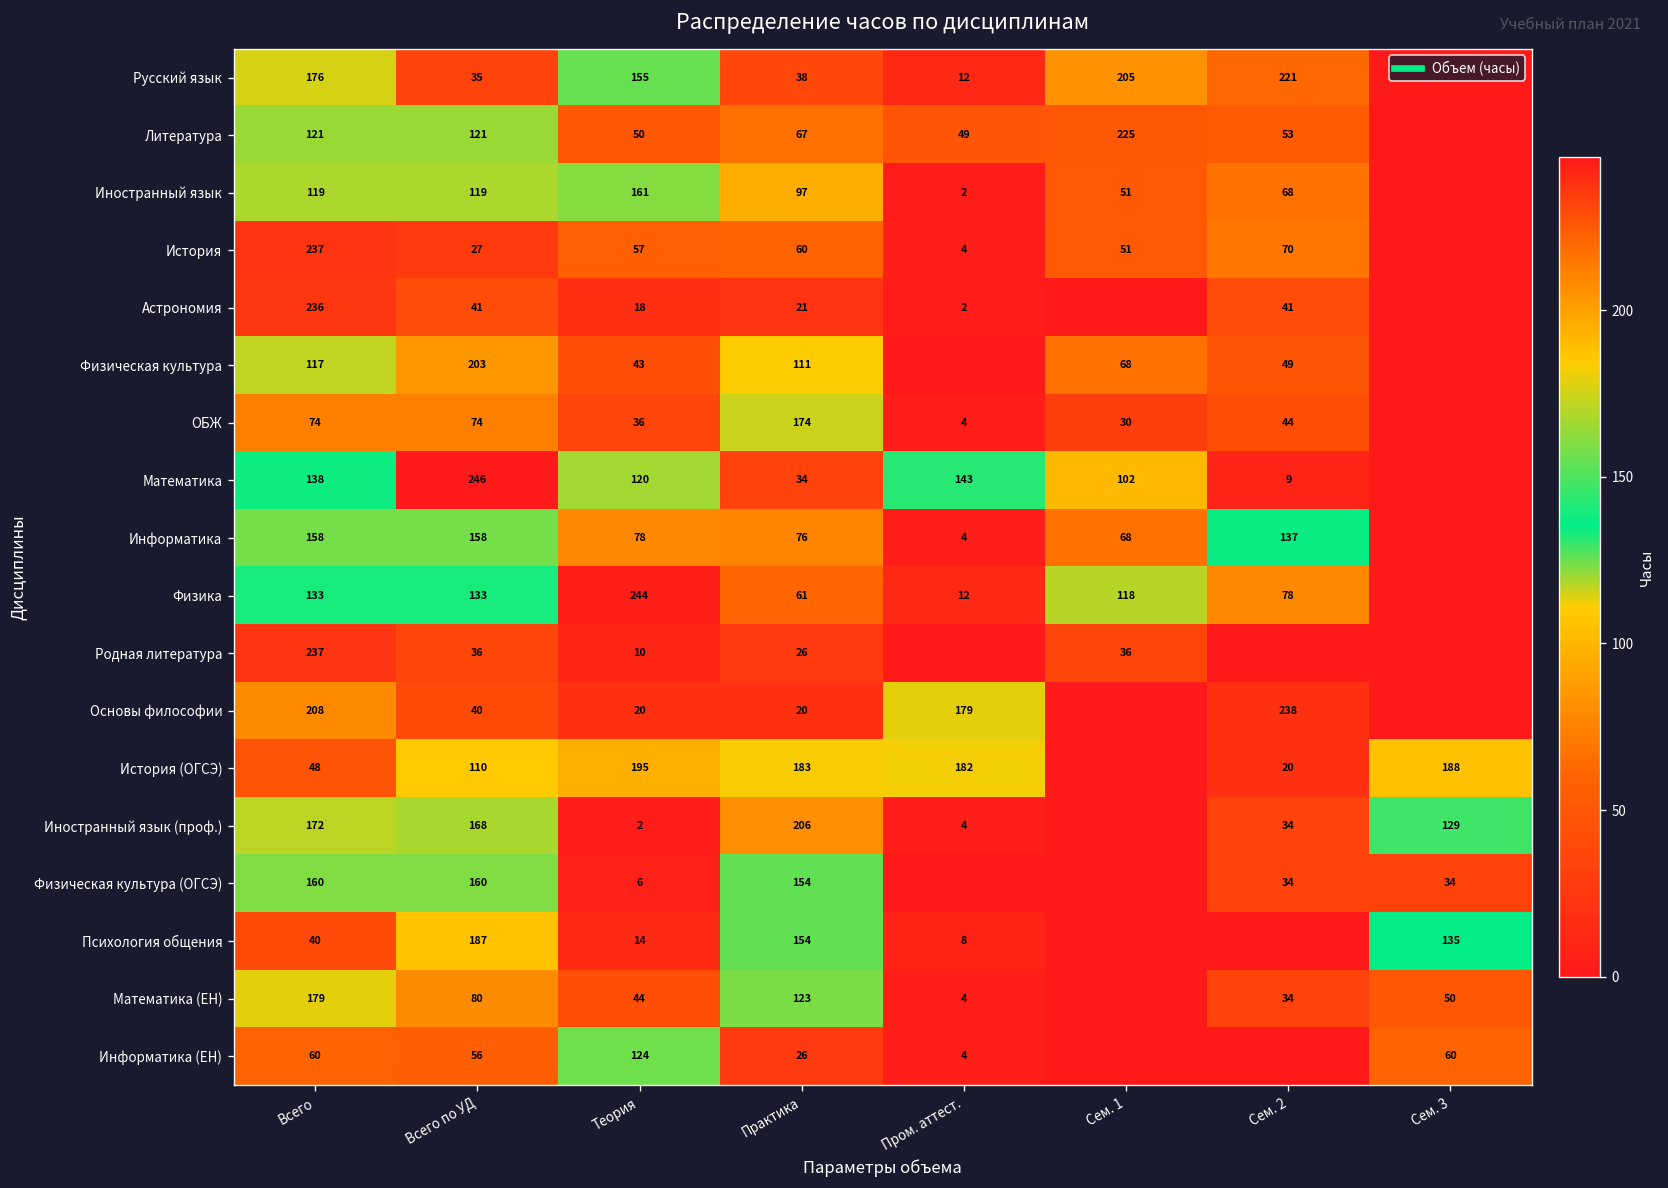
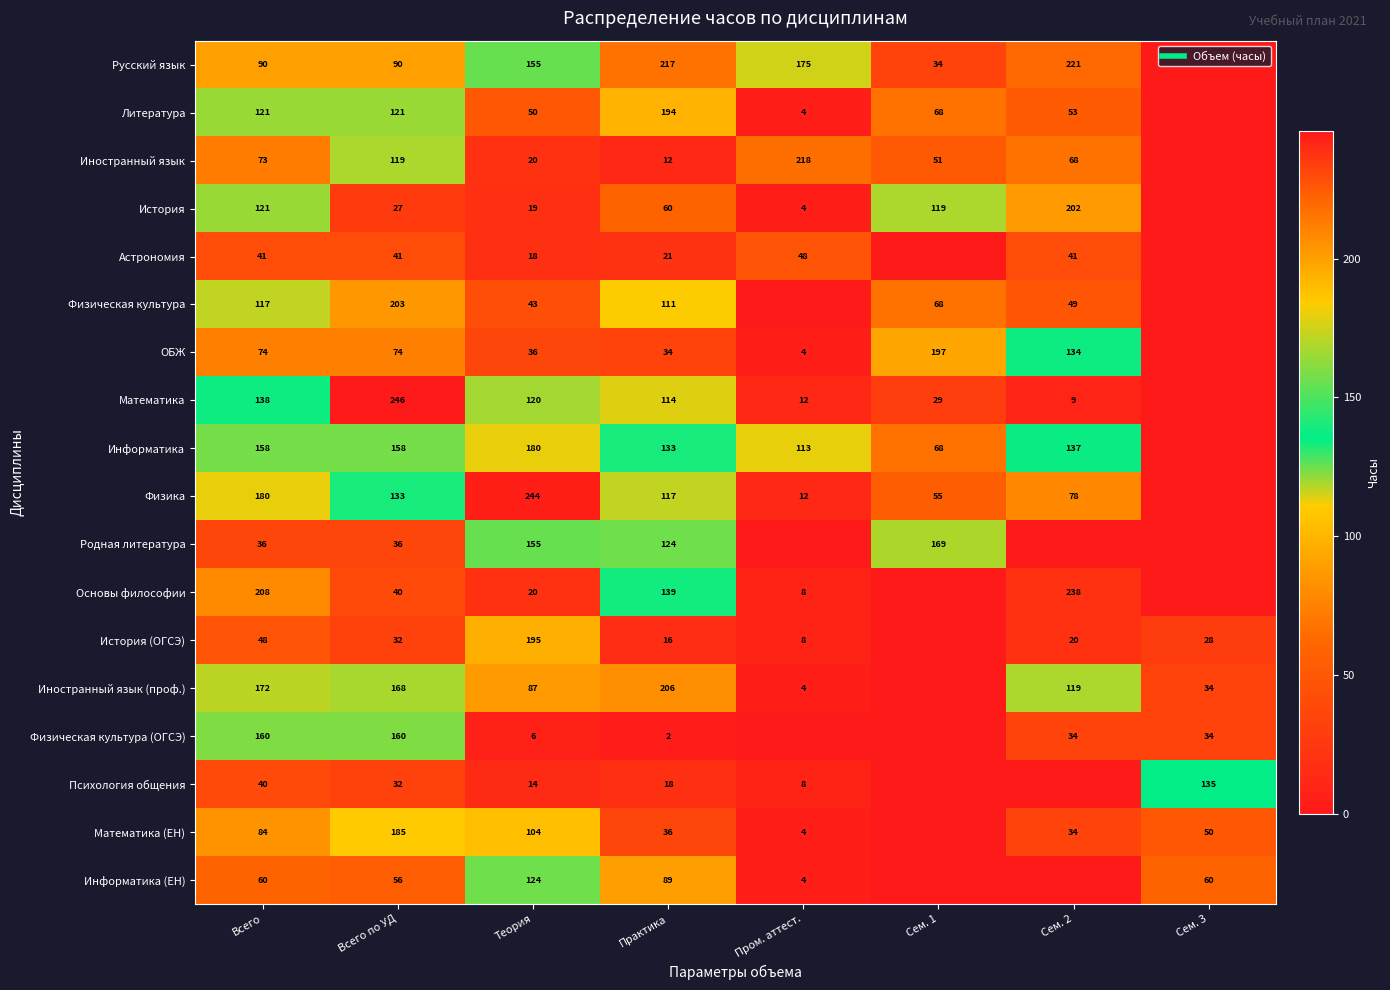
  {
    "Русский язык": {
-     "Всего": 176,
-     "Всего по УД": 35,
+     "Всего": 90,
+     "Всего по УД": 90,
      "Теория": 155,
-     "Практика": 38,
-     "Пром. аттест.": 12,
-     "Сем. 1": 205,
+     "Практика": 217,
+     "Пром. аттест.": 175,
+     "Сем. 1": 34,
      "Сем. 2": 221
    },
    "Литература": {
      "Всего": 121,
      "Всего по УД": 121,
      "Теория": 50,
-     "Практика": 67,
-     "Пром. аттест.": 49,
-     "Сем. 1": 225,
+     "Практика": 194,
+     "Пром. аттест.": 4,
+     "Сем. 1": 68,
      "Сем. 2": 53
    },
    "Иностранный язык": {
-     "Всего": 119,
+     "Всего": 73,
      "Всего по УД": 119,
-     "Теория": 161,
-     "Практика": 97,
-     "Пром. аттест.": 2,
+     "Теория": 20,
+     "Практика": 12,
+     "Пром. аттест.": 218,
      "Сем. 1": 51,
      "Сем. 2": 68
    },
    "История": {
-     "Всего": 237,
+     "Всего": 121,
      "Всего по УД": 27,
-     "Теория": 57,
+     "Теория": 19,
      "Практика": 60,
      "Пром. аттест.": 4,
-     "Сем. 1": 51,
-     "Сем. 2": 70
+     "Сем. 1": 119,
+     "Сем. 2": 202
    },
    "Астрономия": {
-     "Всего": 236,
+     "Всего": 41,
      "Всего по УД": 41,
      "Теория": 18,
      "Практика": 21,
-     "Пром. аттест.": 2,
+     "Пром. аттест.": 48,
      "Сем. 2": 41
    },
    "Физическая культура": {
      "Всего": 117,
      "Всего по УД": 203,
      "Теория": 43,
      "Практика": 111,
      "Сем. 1": 68,
      "Сем. 2": 49
    },
    "ОБЖ": {
      "Всего": 74,
      "Всего по УД": 74,
      "Теория": 36,
-     "Практика": 174,
+     "Практика": 34,
      "Пром. аттест.": 4,
-     "Сем. 1": 30,
-     "Сем. 2": 44
+     "Сем. 1": 197,
+     "Сем. 2": 134
    },
    "Математика": {
      "Всего": 138,
      "Всего по УД": 246,
      "Теория": 120,
-     "Практика": 34,
-     "Пром. аттест.": 143,
-     "Сем. 1": 102,
+     "Практика": 114,
+     "Пром. аттест.": 12,
+     "Сем. 1": 29,
      "Сем. 2": 9
    },
    "Информатика": {
      "Всего": 158,
      "Всего по УД": 158,
-     "Теория": 78,
-     "Практика": 76,
-     "Пром. аттест.": 4,
+     "Теория": 180,
+     "Практика": 133,
+     "Пром. аттест.": 113,
      "Сем. 1": 68,
      "Сем. 2": 137
    },
    "Физика": {
-     "Всего": 133,
+     "Всего": 180,
      "Всего по УД": 133,
      "Теория": 244,
-     "Практика": 61,
+     "Практика": 117,
      "Пром. аттест.": 12,
-     "Сем. 1": 118,
+     "Сем. 1": 55,
      "Сем. 2": 78
    },
    "Родная литература": {
-     "Всего": 237,
+     "Всего": 36,
      "Всего по УД": 36,
-     "Теория": 10,
-     "Практика": 26,
-     "Сем. 1": 36
+     "Теория": 155,
+     "Практика": 124,
+     "Сем. 1": 169
    },
    "Основы философии": {
      "Всего": 208,
      "Всего по УД": 40,
      "Теория": 20,
-     "Практика": 20,
-     "Пром. аттест.": 179,
+     "Практика": 139,
+     "Пром. аттест.": 8,
      "Сем. 2": 238
    },
    "История (ОГСЭ)": {
      "Всего": 48,
-     "Всего по УД": 110,
+     "Всего по УД": 32,
      "Теория": 195,
-     "Практика": 183,
-     "Пром. аттест.": 182,
+     "Практика": 16,
+     "Пром. аттест.": 8,
      "Сем. 2": 20,
-     "Сем. 3": 188
+     "Сем. 3": 28
    },
    "Иностранный язык (проф.)": {
      "Всего": 172,
      "Всего по УД": 168,
-     "Теория": 2,
+     "Теория": 87,
      "Практика": 206,
      "Пром. аттест.": 4,
-     "Сем. 2": 34,
-     "Сем. 3": 129
+     "Сем. 2": 119,
+     "Сем. 3": 34
    },
    "Физическая культура (ОГСЭ)": {
      "Всего": 160,
      "Всего по УД": 160,
      "Теория": 6,
-     "Практика": 154,
+     "Практика": 2,
      "Сем. 2": 34,
      "Сем. 3": 34
    },
    "Психология общения": {
      "Всего": 40,
-     "Всего по УД": 187,
+     "Всего по УД": 32,
      "Теория": 14,
-     "Практика": 154,
+     "Практика": 18,
      "Пром. аттест.": 8,
      "Сем. 3": 135
    },
    "Математика (ЕН)": {
-     "Всего": 179,
-     "Всего по УД": 80,
-     "Теория": 44,
-     "Практика": 123,
+     "Всего": 84,
+     "Всего по УД": 185,
+     "Теория": 104,
+     "Практика": 36,
      "Пром. аттест.": 4,
      "Сем. 2": 34,
      "Сем. 3": 50
    },
    "Информатика (ЕН)": {
      "Всего": 60,
      "Всего по УД": 56,
      "Теория": 124,
-     "Практика": 26,
+     "Практика": 89,
      "Пром. аттест.": 4,
      "Сем. 3": 60
    }
  }
